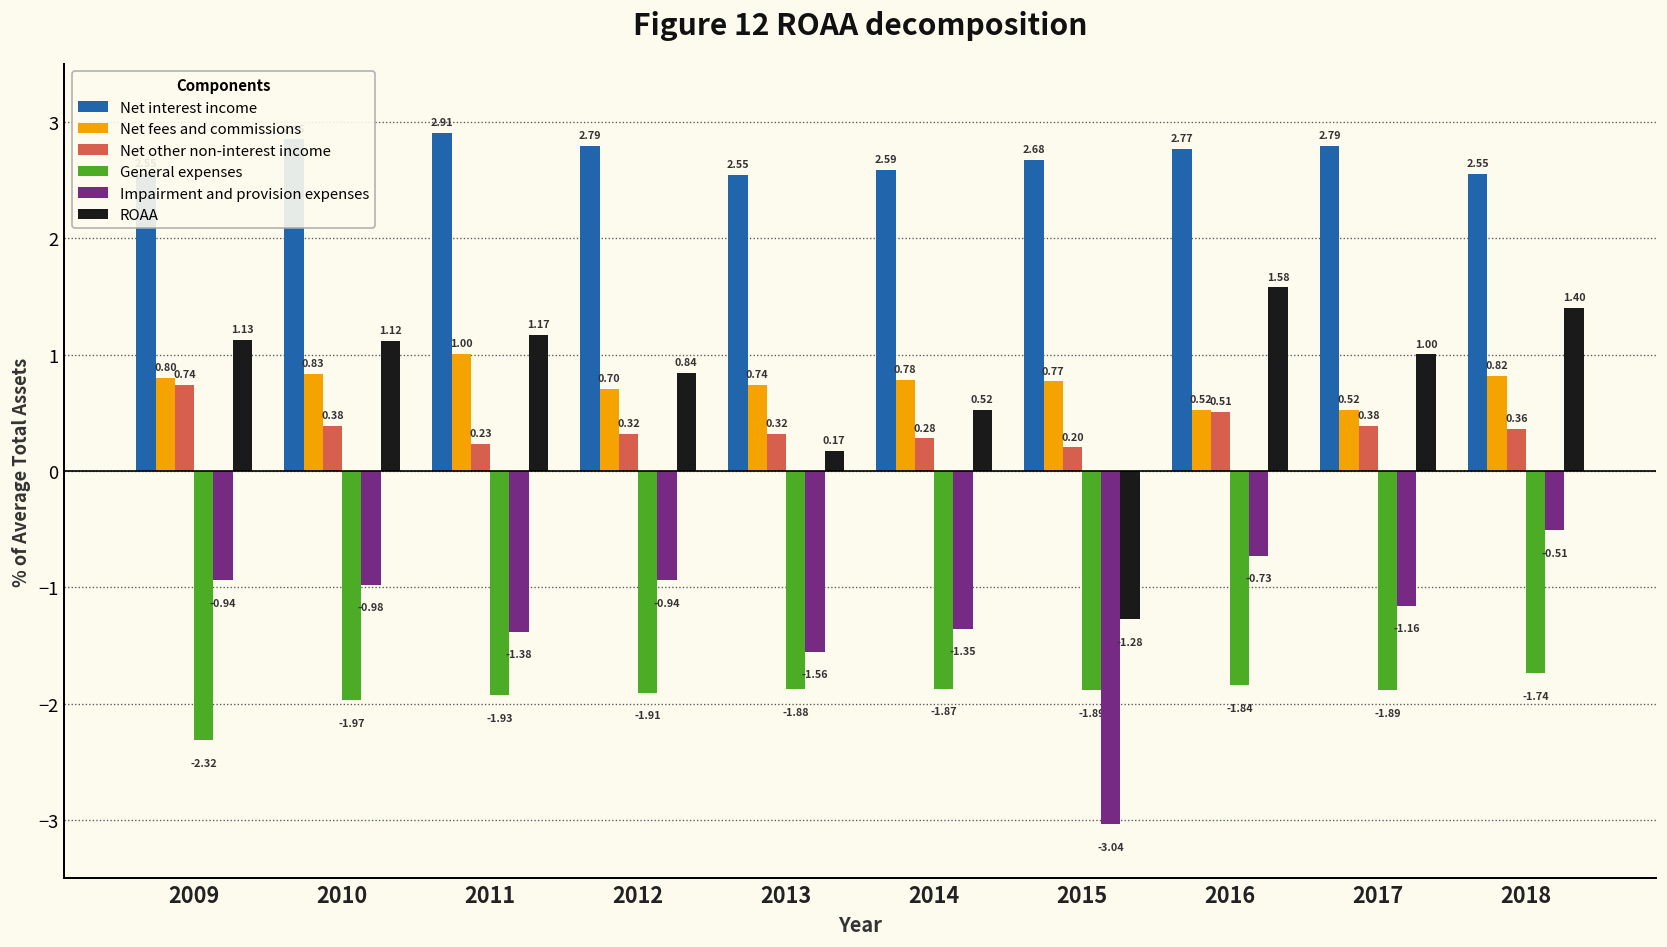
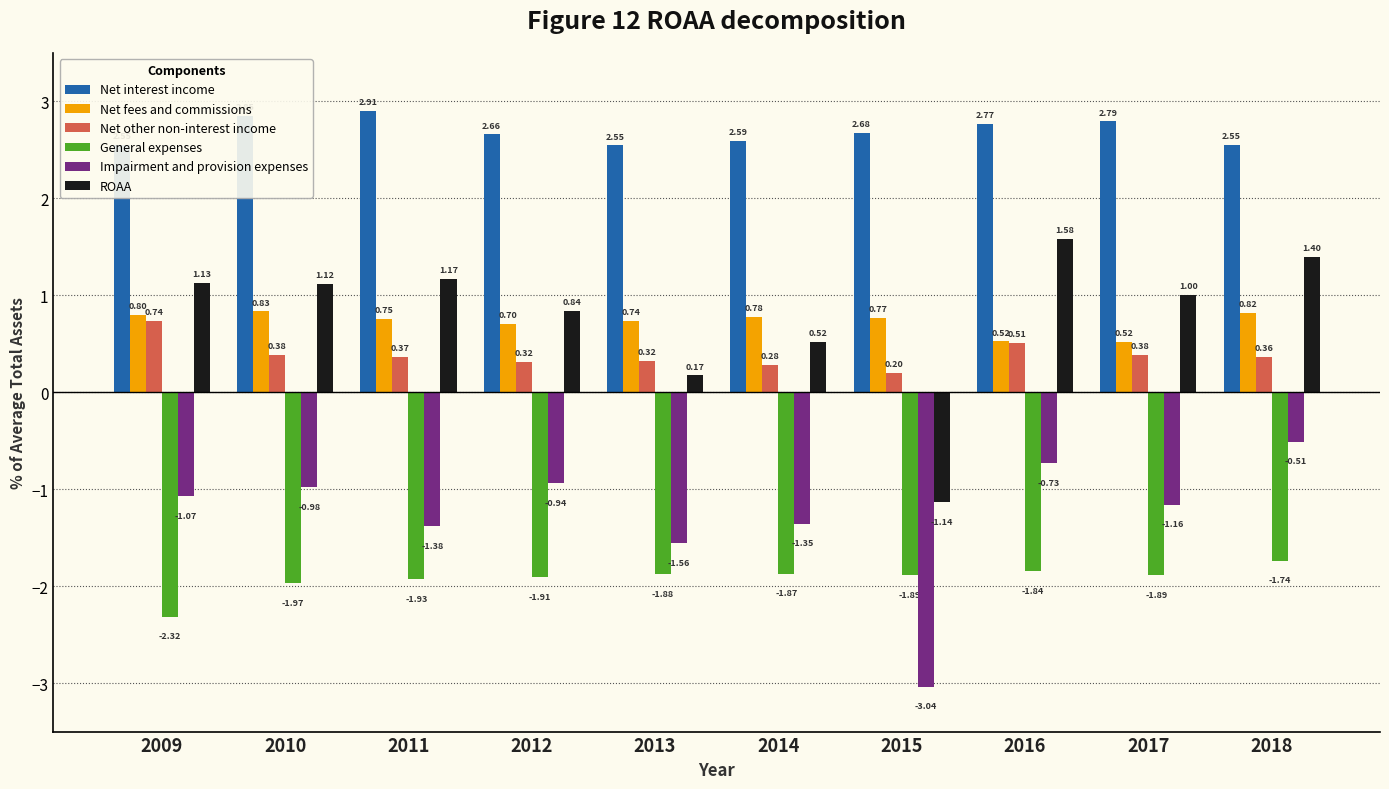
  {
    "Net interest income": {
      "2011": 2.91,
-     "2012": 2.79,
+     "2012": 2.66,
      "2013": 2.55,
      "2014": 2.59,
      "2015": 2.68,
      "2016": 2.77,
      "2017": 2.79,
      "2018": 2.55
    },
    "Net fees and commissions": {
      "2009": 0.80,
      "2010": 0.83,
-     "2011": 1.00,
+     "2011": 0.75,
      "2012": 0.70,
      "2013": 0.74,
      "2014": 0.78,
      "2015": 0.77,
      "2016": 0.52,
      "2017": 0.52,
      "2018": 0.82
    },
    "Net other non-interest income": {
      "2009": 0.74,
      "2010": 0.38,
-     "2011": 0.23,
+     "2011": 0.37,
      "2012": 0.32,
      "2013": 0.32,
      "2014": 0.28,
      "2015": 0.20,
      "2016": 0.51,
      "2017": 0.38,
      "2018": 0.36
    },
    "General expenses": {
      "2009": -2.32,
      "2010": -1.97,
      "2011": -1.93,
      "2012": -1.91,
      "2013": -1.88,
      "2014": -1.87,
      "2015": -1.89,
      "2016": -1.84,
      "2017": -1.89,
      "2018": -1.74
    },
    "Impairment and provision expenses": {
-     "2009": -0.94,
+     "2009": -1.07,
      "2010": -0.98,
      "2011": -1.38,
      "2012": -0.94,
      "2013": -1.56,
      "2014": -1.35,
      "2015": -3.04,
      "2016": -0.73,
      "2017": -1.16,
      "2018": -0.51
    },
    "ROAA": {
      "2009": 1.13,
      "2010": 1.12,
      "2011": 1.17,
      "2012": 0.84,
      "2013": 0.17,
      "2014": 0.52,
-     "2015": -1.28,
+     "2015": -1.14,
      "2016": 1.58,
      "2017": 1.00,
      "2018": 1.40
    }
  }
